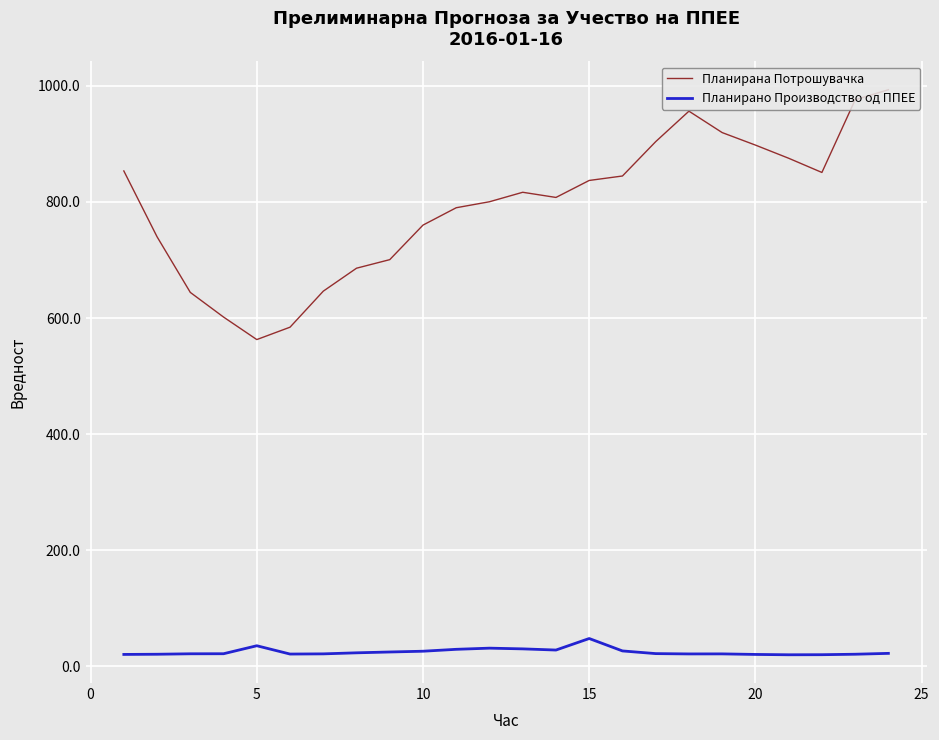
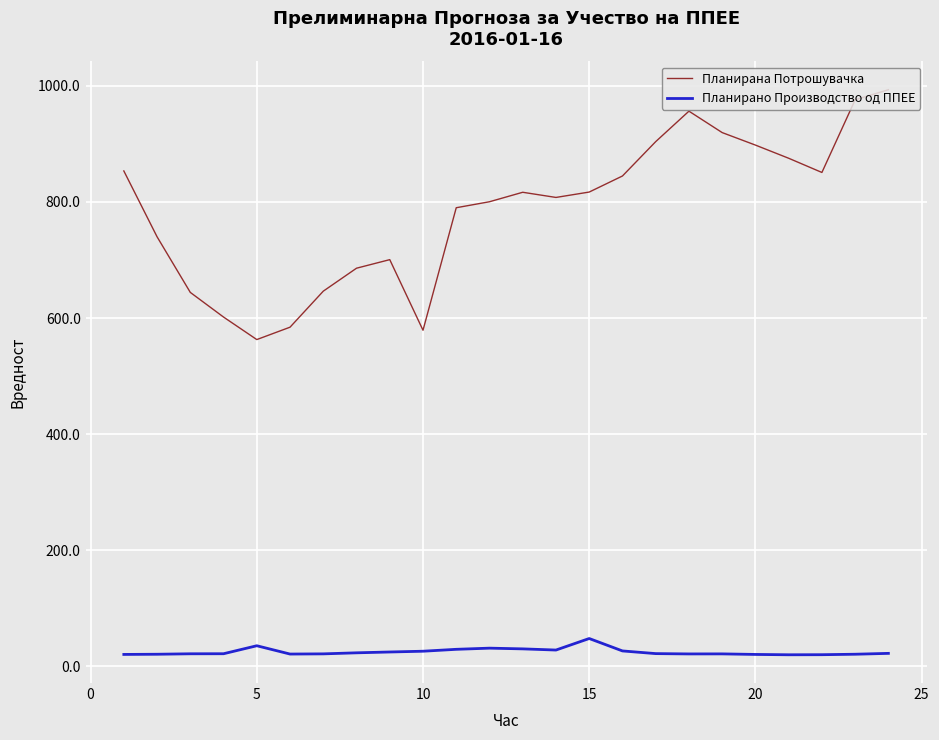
  {
    "Планирана Потрошувачка": {
      "5": 560,
-     "10": 760,
-     "15": 840,
+     "10": 580,
+     "15": 820,
      "20": 900
    },
    "Планирано Производство од ППЕЕ": {
      "5": 40,
      "10": 30,
      "15": 50,
      "20": 20
    }
  }
